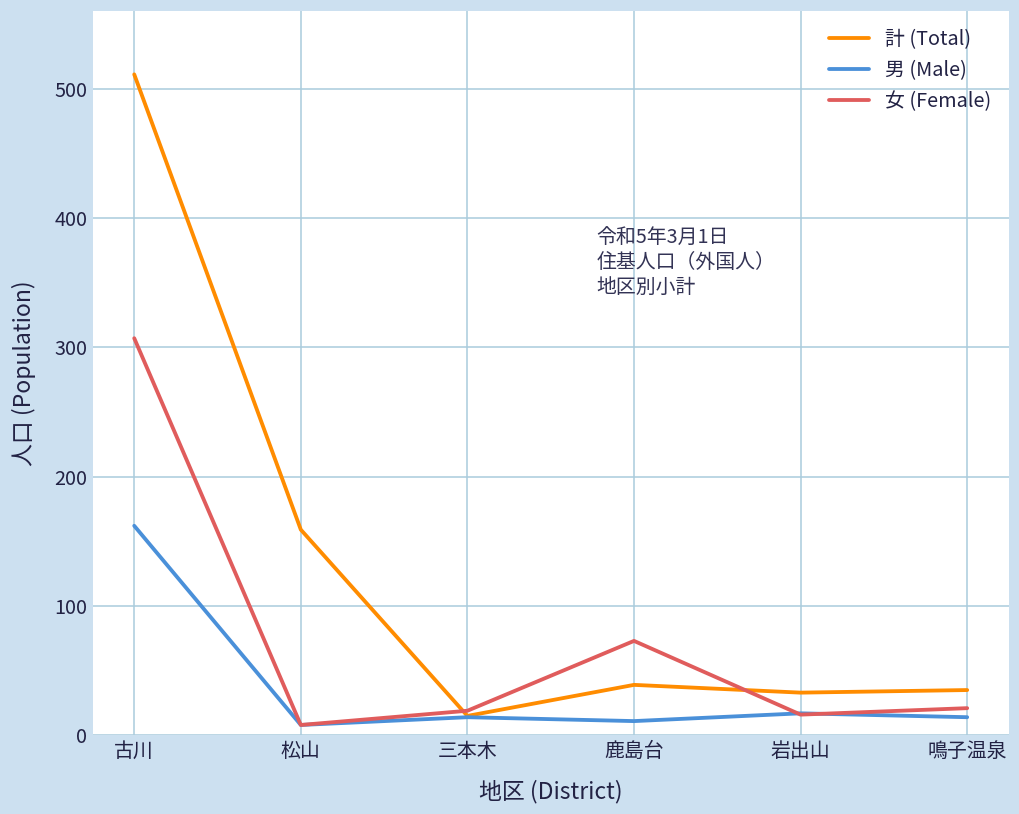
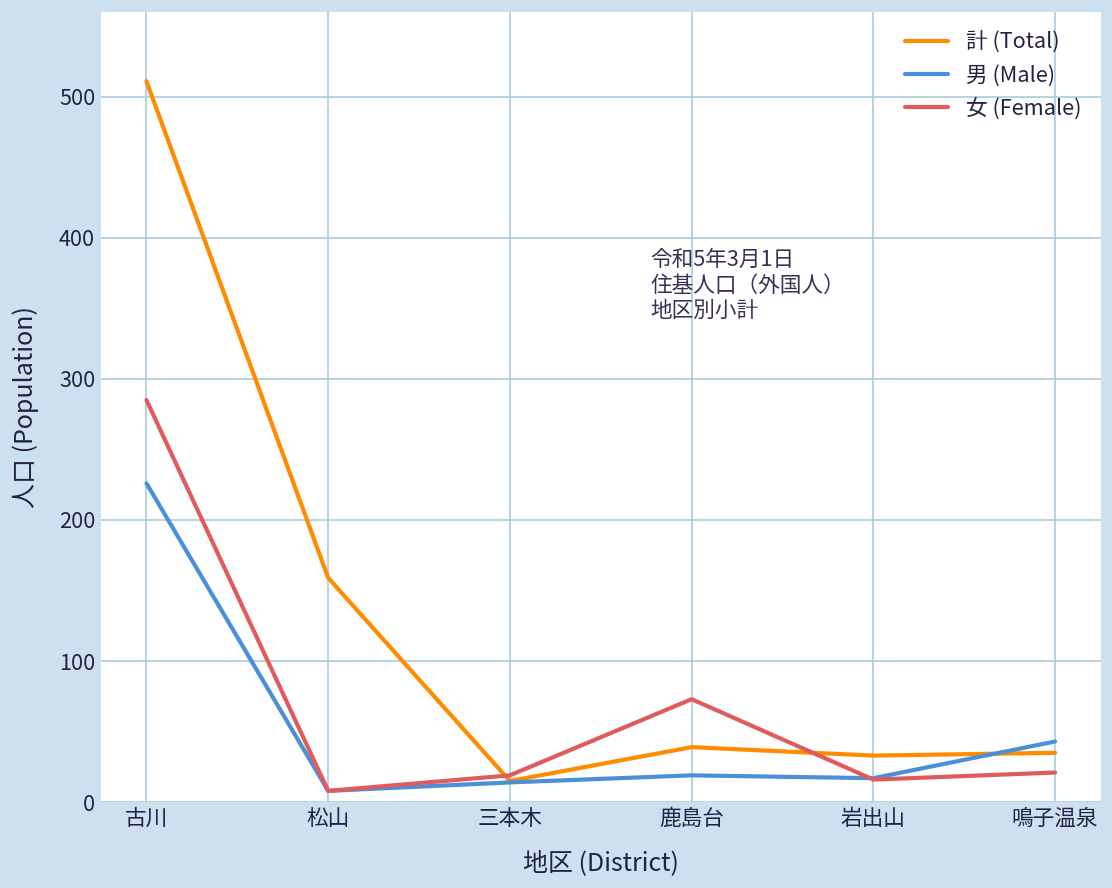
  {
    "計 (Total)": {
      "古川": 511,
      "松山": 159,
      "鹿島台": 39,
      "岩出山": 33,
      "鳴子温泉": 35
    },
    "男 (Male)": {
-     "古川": 162,
-     "鹿島台": 11,
-     "鳴子温泉": 14
+     "古川": 226,
+     "鹿島台": 19,
+     "鳴子温泉": 43
    },
    "女 (Female)": {
-     "古川": 307,
+     "古川": 285,
      "三本木": 19,
      "鹿島台": 73,
      "鳴子温泉": 21
    }
  }
